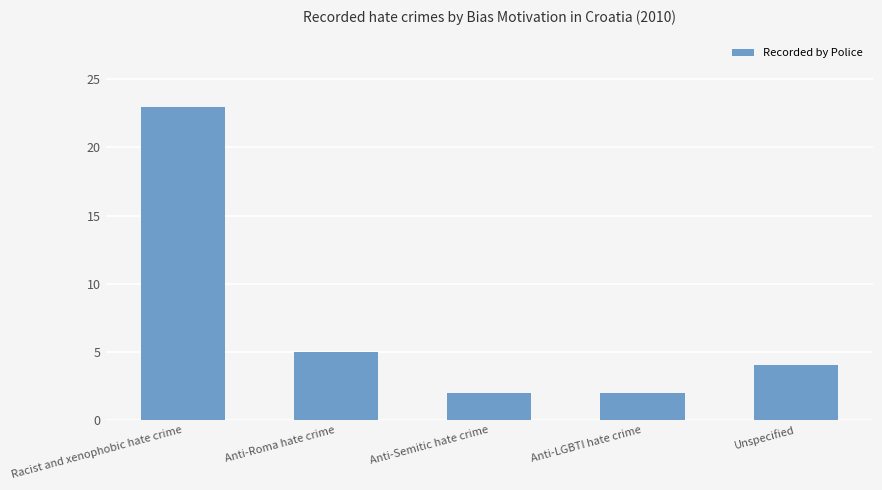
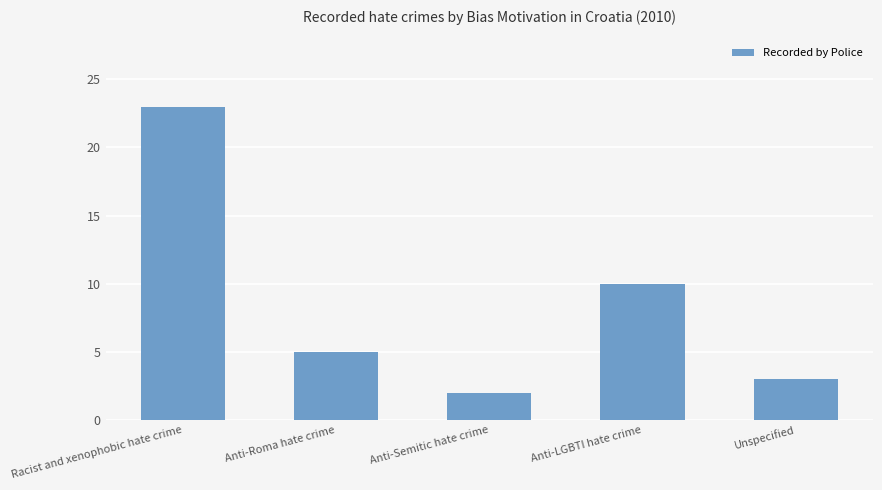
  {
    "Racist and xenophobic hate crime": 23,
    "Anti-Roma hate crime": 5,
    "Anti-Semitic hate crime": 2,
-   "Anti-LGBTI hate crime": 2,
-   "Unspecified": 4
+   "Anti-LGBTI hate crime": 10,
+   "Unspecified": 3
  }
